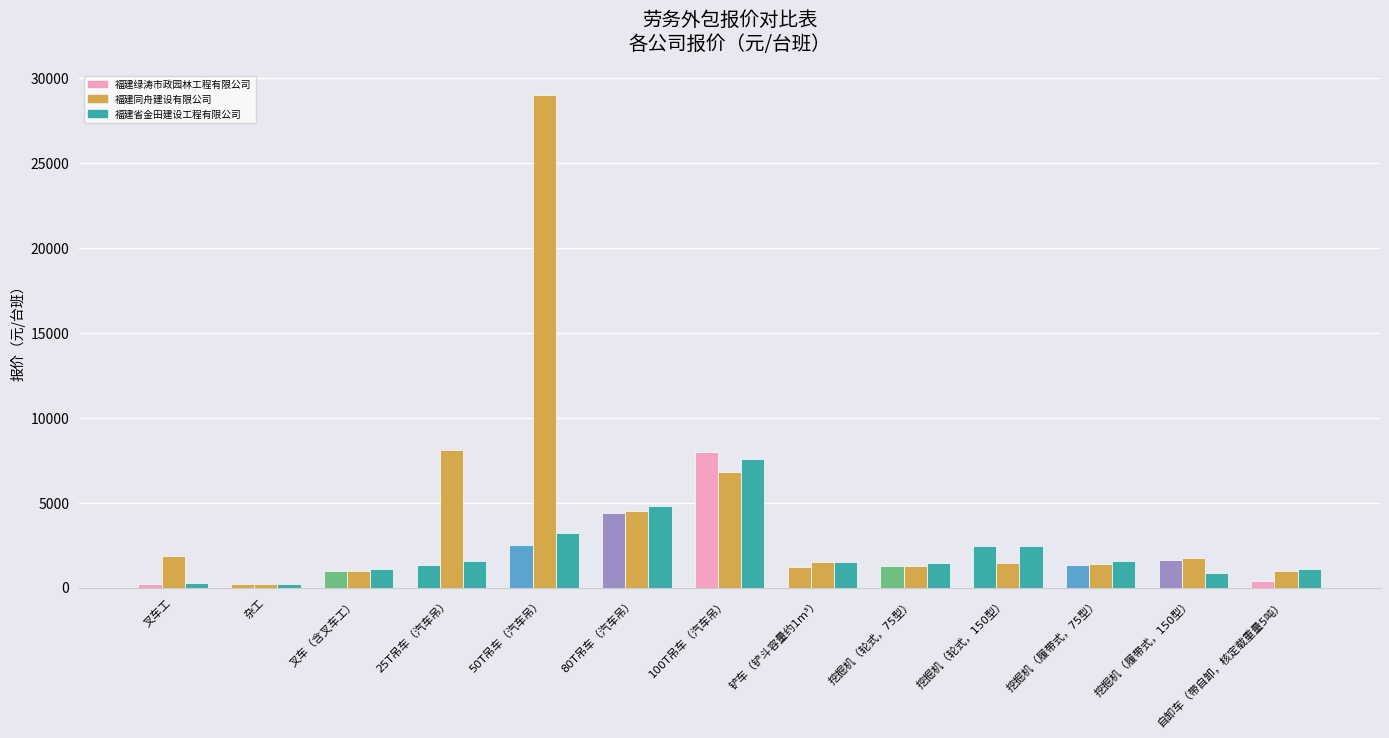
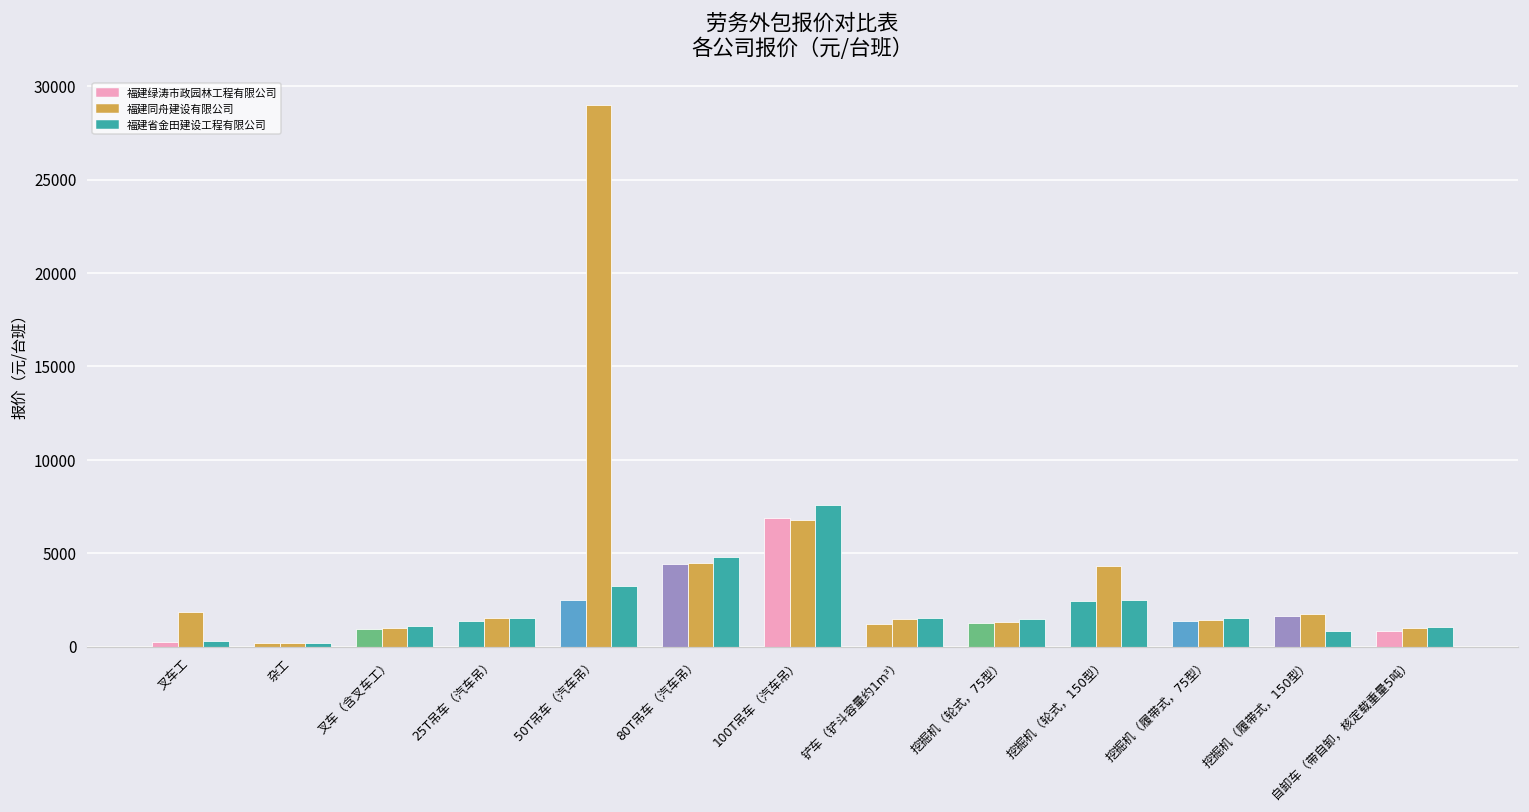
  {
    "福建绿涛市政园林工程有限公司": {
      "叉车工": 200,
      "杂工": 200,
      "叉车（含叉车工）": 1000,
      "25T吊车（汽车吊）": 1400,
      "50T吊车（汽车吊）": 2500,
      "80T吊车（汽车吊）": 4400,
-     "100T吊车（汽车吊）": 8000,
+     "100T吊车（汽车吊）": 6900,
      "铲车（铲斗容量约1m³）": 1200,
      "挖掘机（轮式，75型）": 1300,
      "挖掘机（轮式，150型）": 2400,
      "挖掘机（履带式，75型）": 1400,
      "挖掘机（履带式，150型）": 1700,
-     "自卸车（带自卸，核定载重量5吨）": 400
+     "自卸车（带自卸，核定载重量5吨）": 900
    },
    "福建同舟建设有限公司": {
      "叉车工": 1900,
      "杂工": 200,
      "叉车（含叉车工）": 1000,
-     "25T吊车（汽车吊）": 8100,
+     "25T吊车（汽车吊）": 1600,
      "50T吊车（汽车吊）": 29000,
      "80T吊车（汽车吊）": 4500,
      "100T吊车（汽车吊）": 6800,
      "铲车（铲斗容量约1m³）": 1500,
      "挖掘机（轮式，75型）": 1300,
-     "挖掘机（轮式，150型）": 1500,
+     "挖掘机（轮式，150型）": 4300,
      "挖掘机（履带式，75型）": 1400,
      "挖掘机（履带式，150型）": 1800,
      "自卸车（带自卸，核定载重量5吨）": 1000
    },
    "福建省金田建设工程有限公司": {
      "叉车工": 300,
      "杂工": 200,
      "叉车（含叉车工）": 1100,
      "25T吊车（汽车吊）": 1600,
      "50T吊车（汽车吊）": 3200,
      "80T吊车（汽车吊）": 4800,
      "100T吊车（汽车吊）": 7600,
      "铲车（铲斗容量约1m³）": 1500,
      "挖掘机（轮式，75型）": 1500,
      "挖掘机（轮式，150型）": 2500,
      "挖掘机（履带式，75型）": 1600,
      "挖掘机（履带式，150型）": 800,
      "自卸车（带自卸，核定载重量5吨）": 1100
    }
  }
